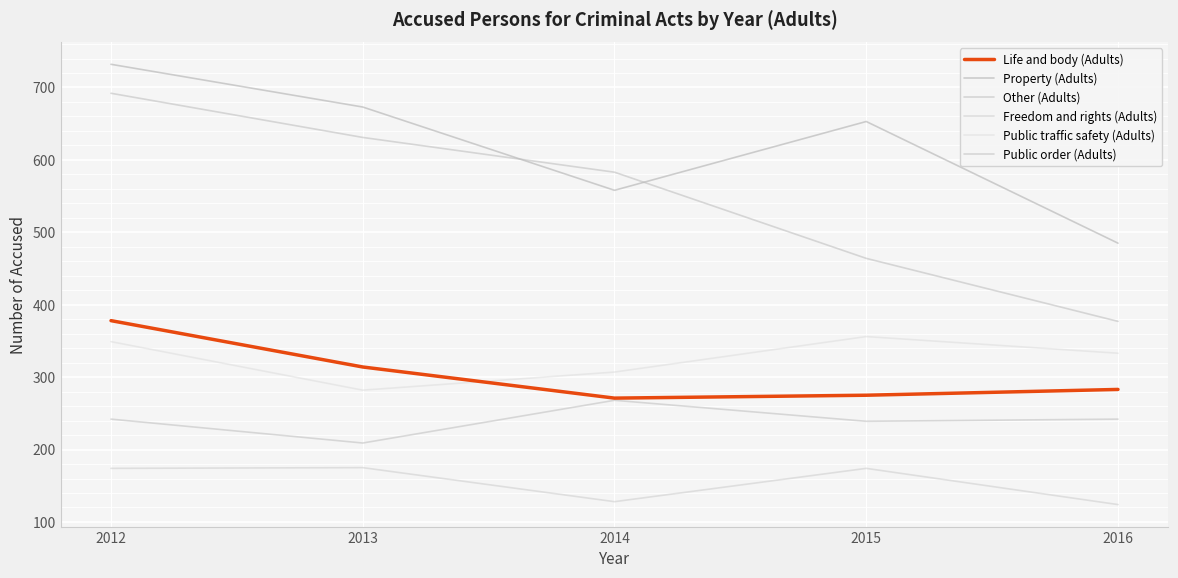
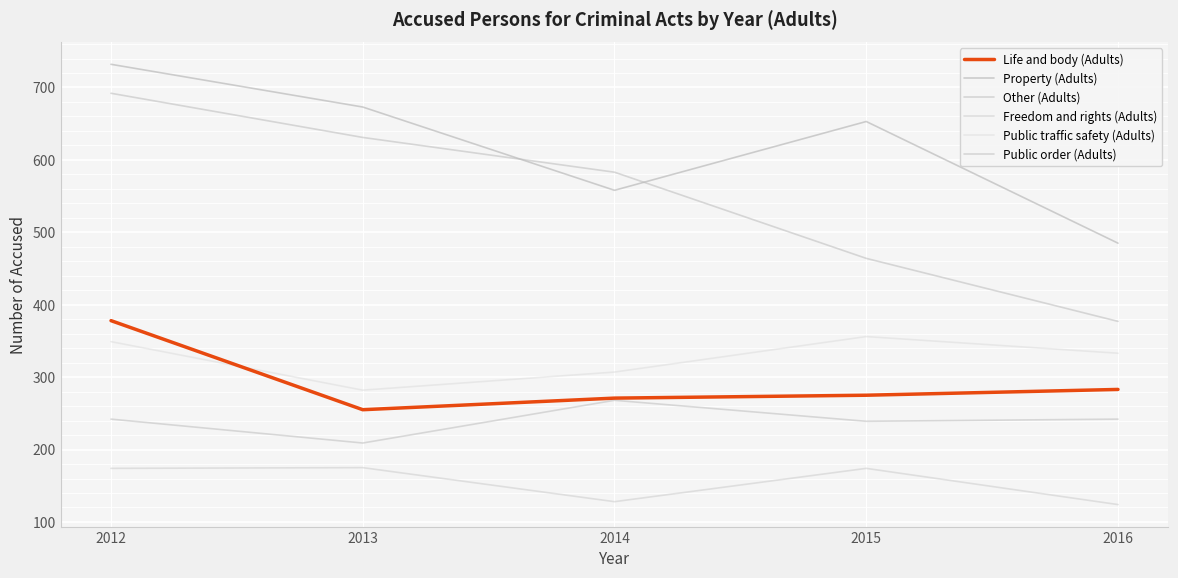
  {
    "Life and body (Adults)": {
      "2012": 380,
-     "2013": 310,
+     "2013": 260,
      "2015": 280,
      "2016": 280
    }
  }
